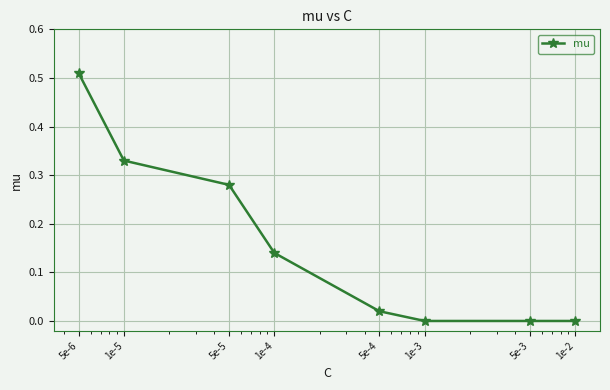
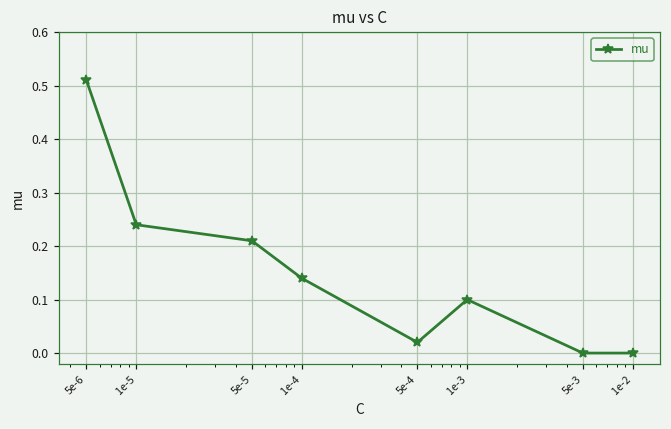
  {
    "5e-6": 0.51,
-   "1e-5": 0.33,
-   "5e-5": 0.28,
+   "1e-5": 0.24,
+   "5e-5": 0.21,
    "1e-4": 0.14,
    "5e-4": 0.02,
-   "1e-3": 0.0,
+   "1e-3": 0.1,
    "5e-3": 0.00,
    "1e-2": 0.00
  }
